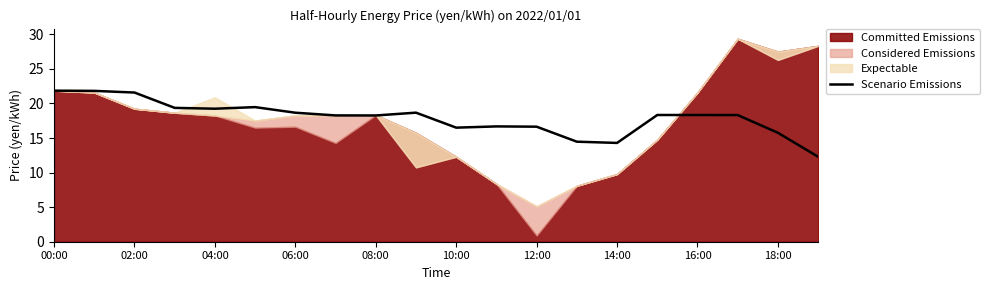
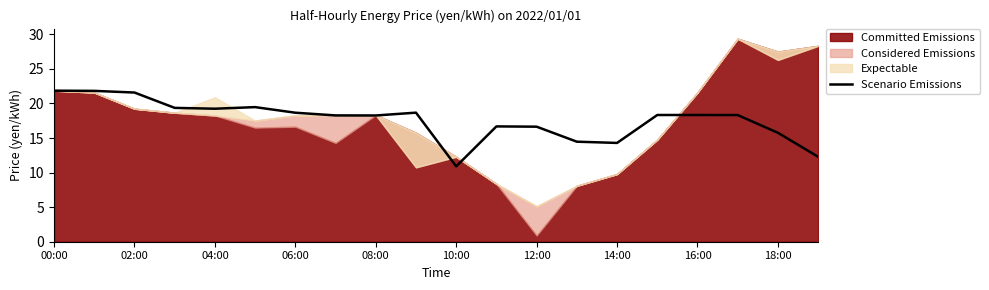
  {
    "Scenario Emissions": {
      "02:00": 22,
      "04:00": 19,
      "06:00": 19,
-     "10:00": 17,
+     "10:00": 11,
      "12:00": 17,
      "14:00": 14,
      "16:00": 18,
      "18:00": 16
    },
    "Committed Emissions": {
      "06:00": 17,
      "12:00": 1
    }
  }
